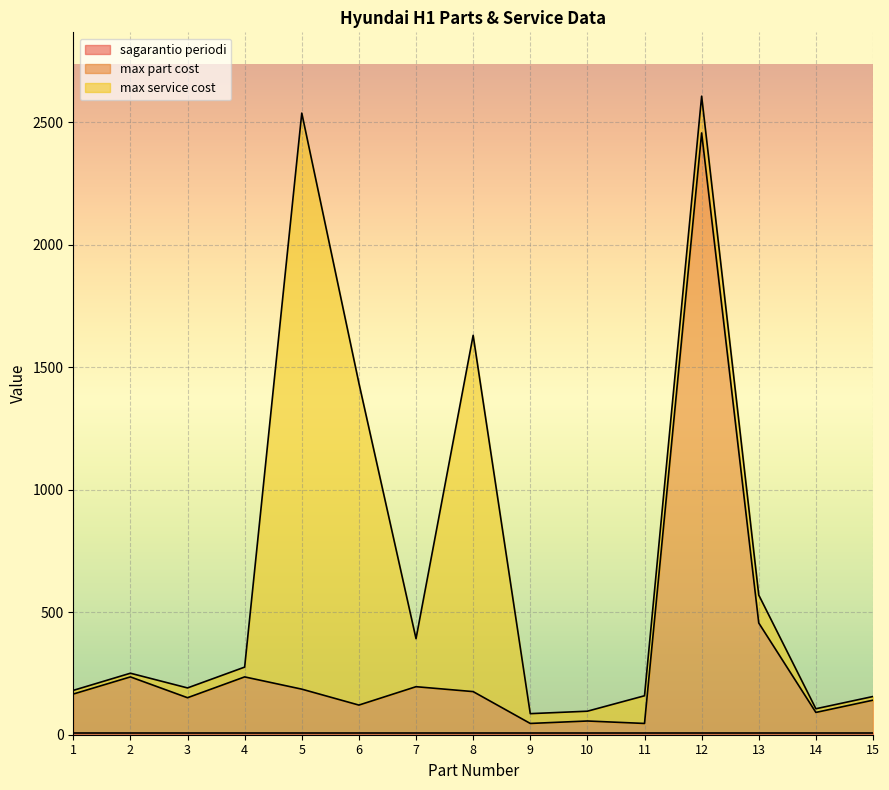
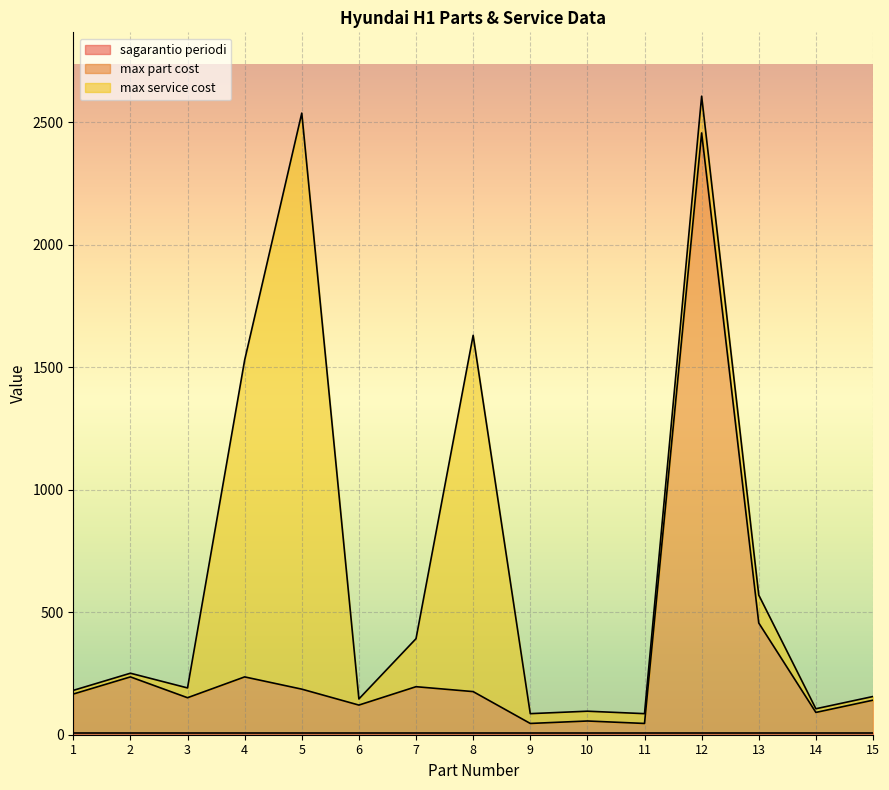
  {
    "max service cost": {
      "1": 20,
      "2": 20,
      "3": 40,
-     "4": 40,
+     "4": 1290,
      "5": 2350,
-     "6": 1310,
+     "6": 30,
      "7": 200,
      "8": 1450,
      "9": 40,
      "10": 40,
-     "11": 110,
+     "11": 40,
      "12": 150,
      "13": 110,
      "14": 20,
      "15": 20
    }
  }
